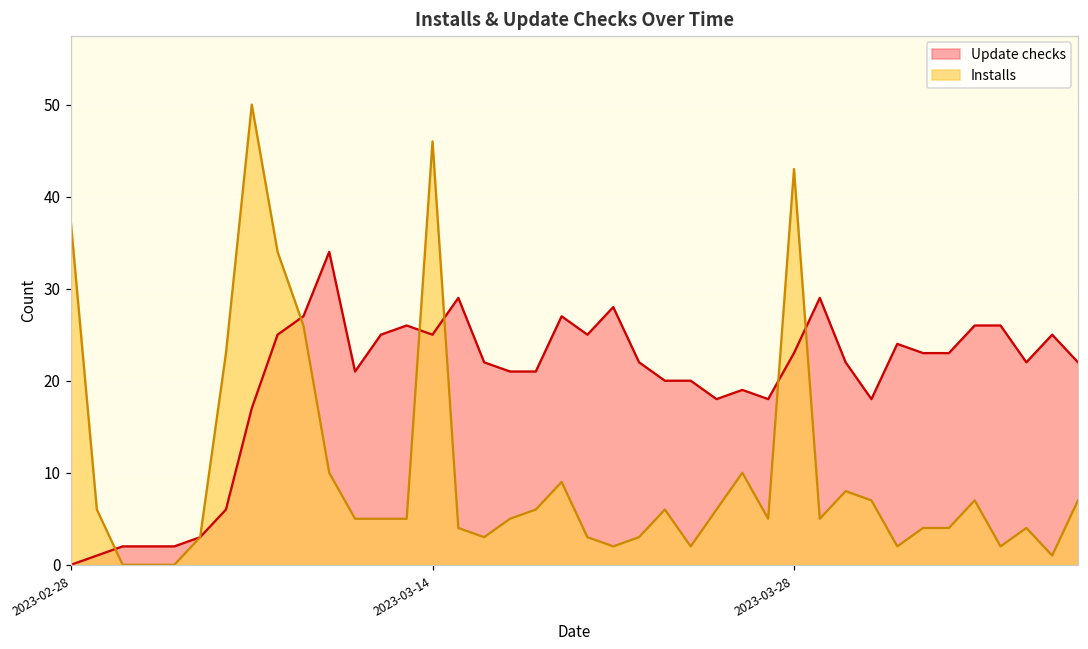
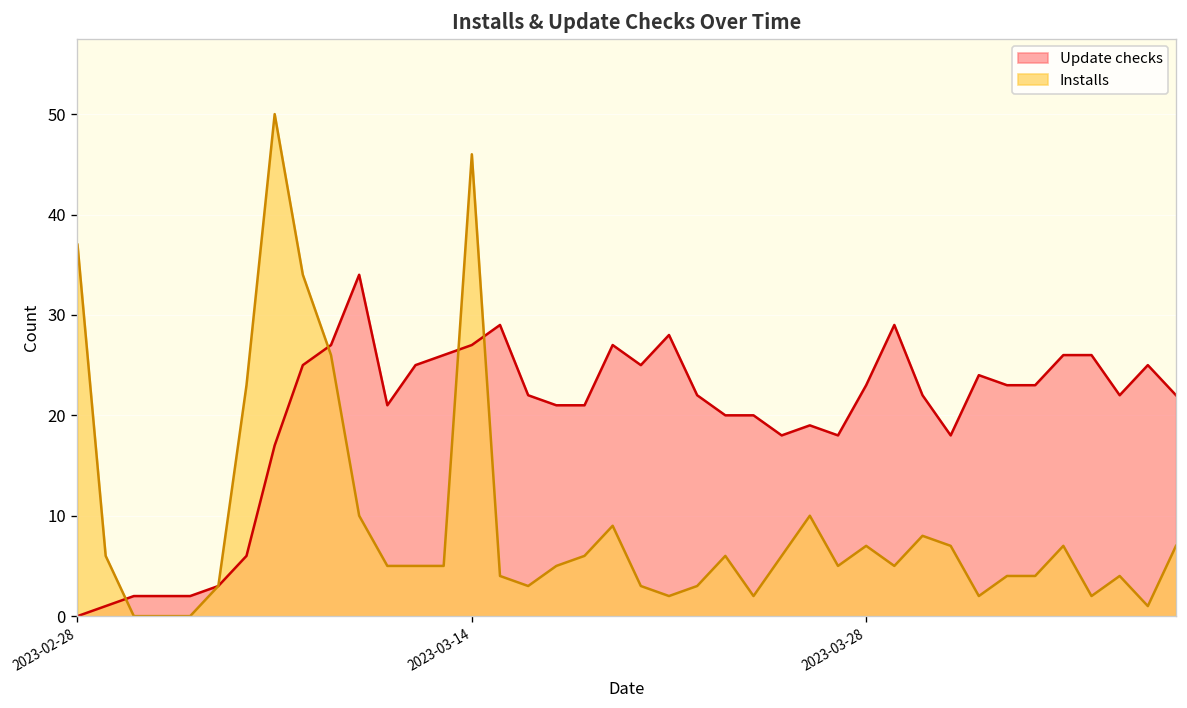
  {
    "Update checks": {
      "2023-02-28": 0,
-     "2023-03-14": 25,
+     "2023-03-14": 27,
      "2023-03-28": 23
    },
    "Installs": {
      "2023-02-28": 37,
      "2023-03-14": 46,
-     "2023-03-28": 43
+     "2023-03-28": 7
    }
  }
